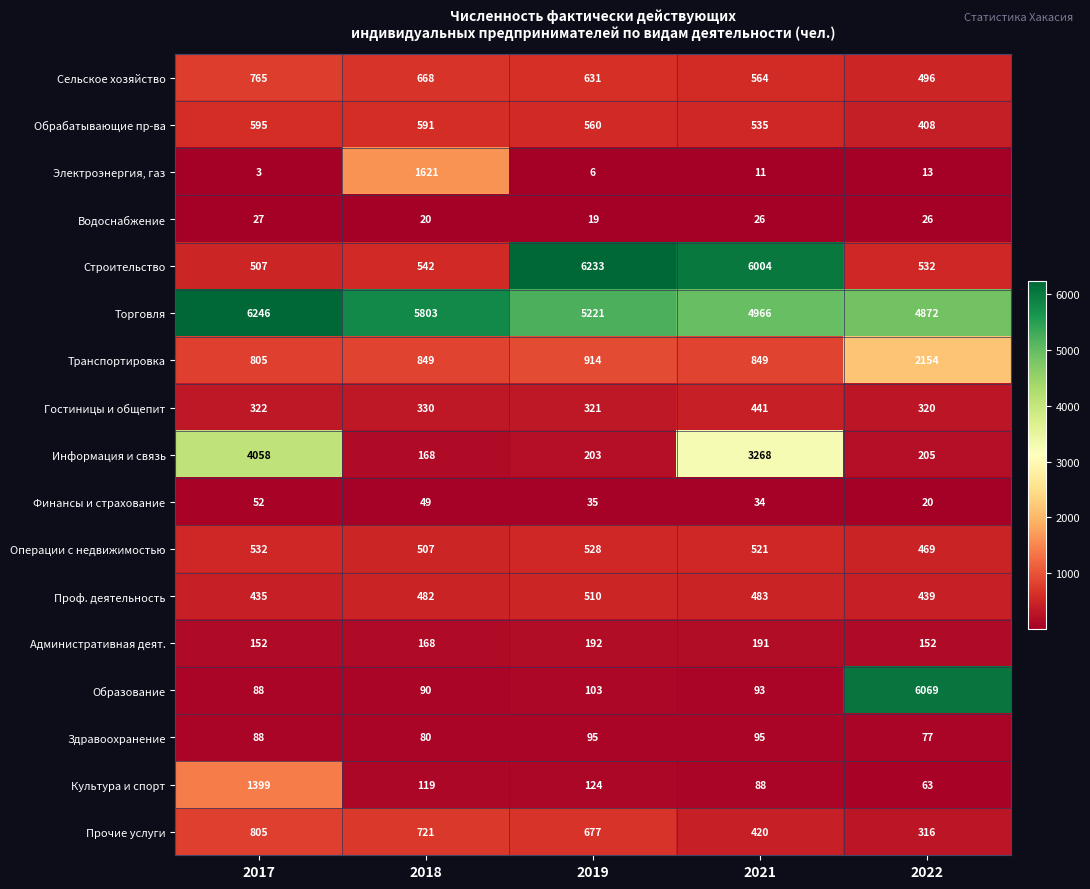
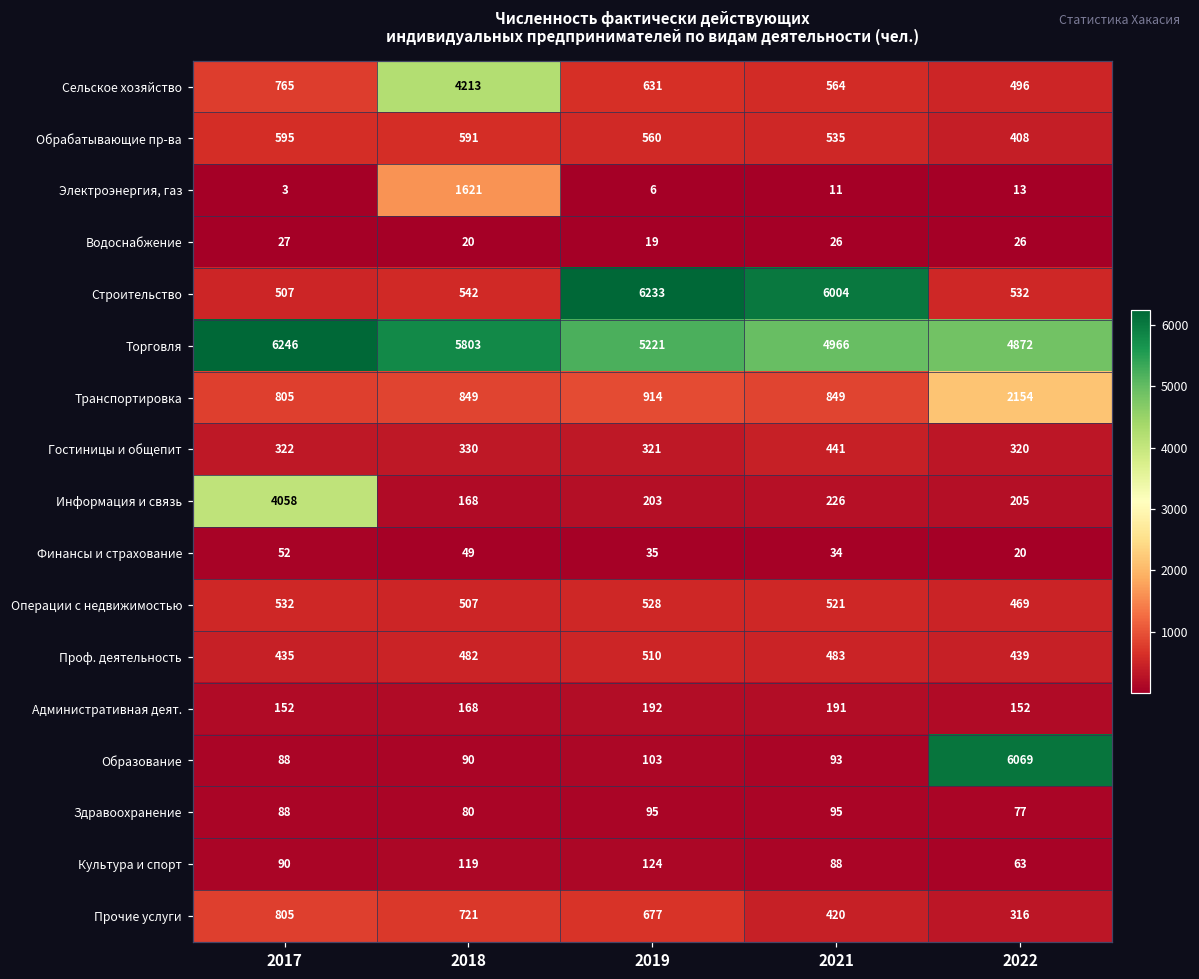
  {
    "Сельское хозяйство": {
      "2017": 765,
-     "2018": 668,
+     "2018": 4213,
      "2019": 631,
      "2021": 564,
      "2022": 496
    },
    "Обрабатывающие пр-ва": {
      "2017": 595,
      "2018": 591,
      "2019": 560,
      "2021": 535,
      "2022": 408
    },
    "Электроэнергия, газ": {
      "2017": 3,
      "2018": 1621,
      "2019": 6,
      "2021": 11,
      "2022": 13
    },
    "Водоснабжение": {
      "2017": 27,
      "2018": 20,
      "2019": 19,
      "2021": 26,
      "2022": 26
    },
    "Строительство": {
      "2017": 507,
      "2018": 542,
      "2019": 6233,
      "2021": 6004,
      "2022": 532
    },
    "Торговля": {
      "2017": 6246,
      "2018": 5803,
      "2019": 5221,
      "2021": 4966,
      "2022": 4872
    },
    "Транспортировка": {
      "2017": 805,
      "2018": 849,
      "2019": 914,
      "2021": 849,
      "2022": 2154
    },
    "Гостиницы и общепит": {
      "2017": 322,
      "2018": 330,
      "2019": 321,
      "2021": 441,
      "2022": 320
    },
    "Информация и связь": {
      "2017": 4058,
      "2018": 168,
      "2019": 203,
-     "2021": 3268,
+     "2021": 226,
      "2022": 205
    },
    "Финансы и страхование": {
      "2017": 52,
      "2018": 49,
      "2019": 35,
      "2021": 34,
      "2022": 20
    },
    "Операции с недвижимостью": {
      "2017": 532,
      "2018": 507,
      "2019": 528,
      "2021": 521,
      "2022": 469
    },
    "Проф. деятельность": {
      "2017": 435,
      "2018": 482,
      "2019": 510,
      "2021": 483,
      "2022": 439
    },
    "Административная деят.": {
      "2017": 152,
      "2018": 168,
      "2019": 192,
      "2021": 191,
      "2022": 152
    },
    "Образование": {
      "2017": 88,
      "2018": 90,
      "2019": 103,
      "2021": 93,
      "2022": 6069
    },
    "Здравоохранение": {
      "2017": 88,
      "2018": 80,
      "2019": 95,
      "2021": 95,
      "2022": 77
    },
    "Культура и спорт": {
-     "2017": 1399,
+     "2017": 90,
      "2018": 119,
      "2019": 124,
      "2021": 88,
      "2022": 63
    },
    "Прочие услуги": {
      "2017": 805,
      "2018": 721,
      "2019": 677,
      "2021": 420,
      "2022": 316
    }
  }
